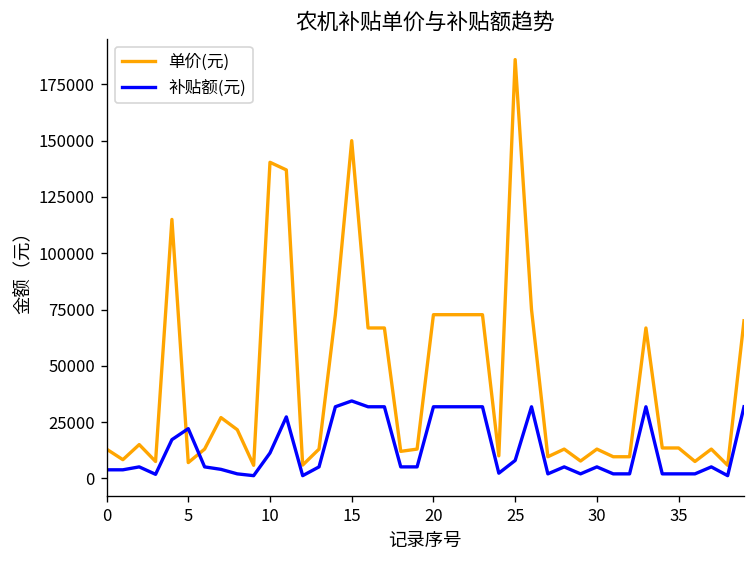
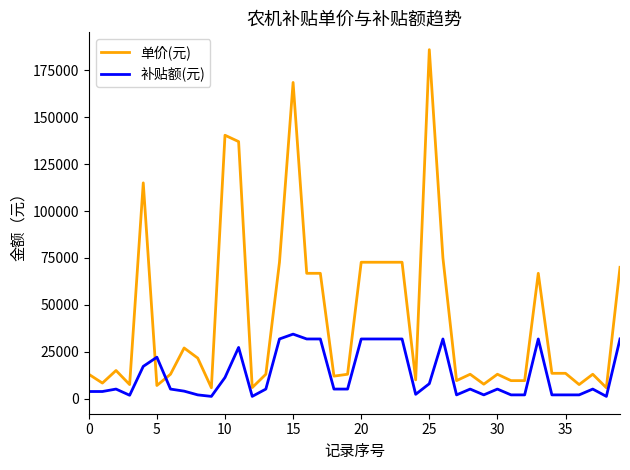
  {
    "单价(元)": {
      "0": 13000,
      "5": 7000,
      "10": 140000,
-     "15": 150000,
+     "15": 169000,
      "20": 73000,
      "25": 186000,
      "30": 13000,
      "35": 14000
    },
    "补贴额(元)": {
      "0": 4000,
      "5": 22000,
      "10": 11000,
      "15": 34000,
      "20": 32000,
      "25": 8000,
      "30": 5000,
      "35": 2000
    }
  }
